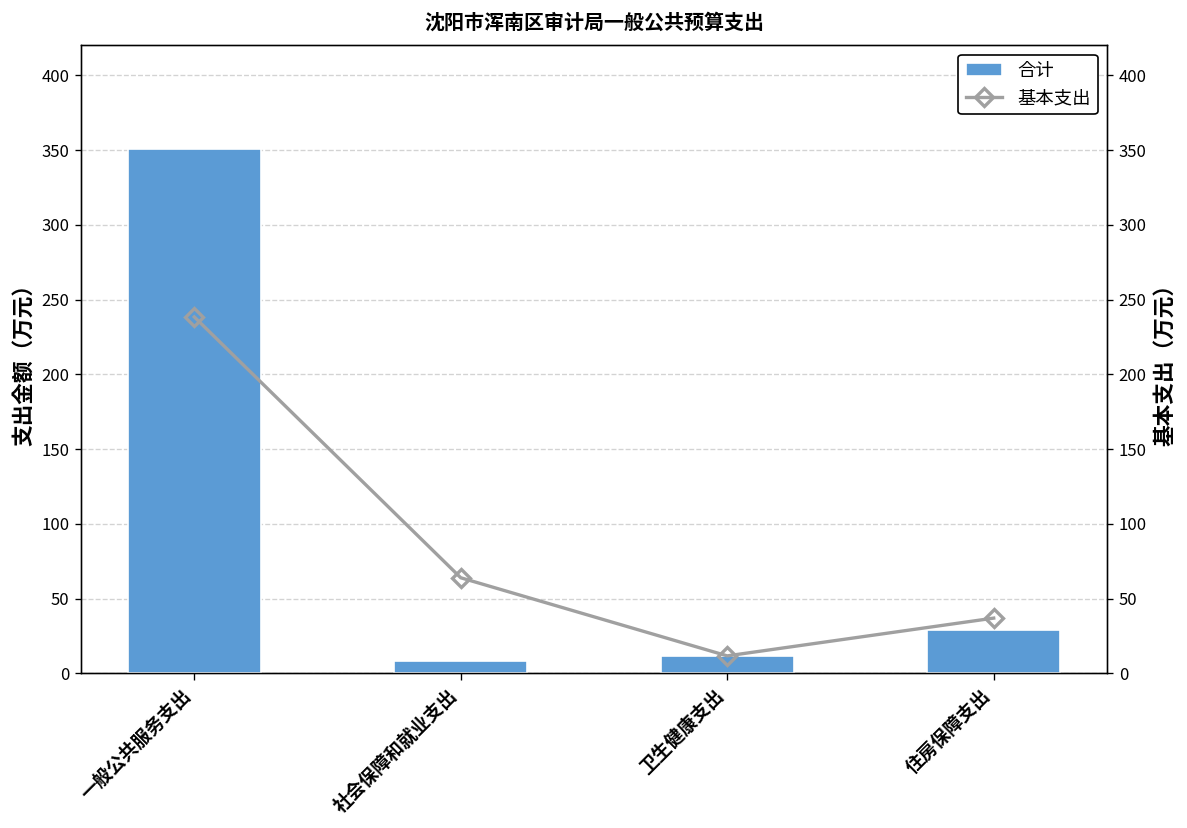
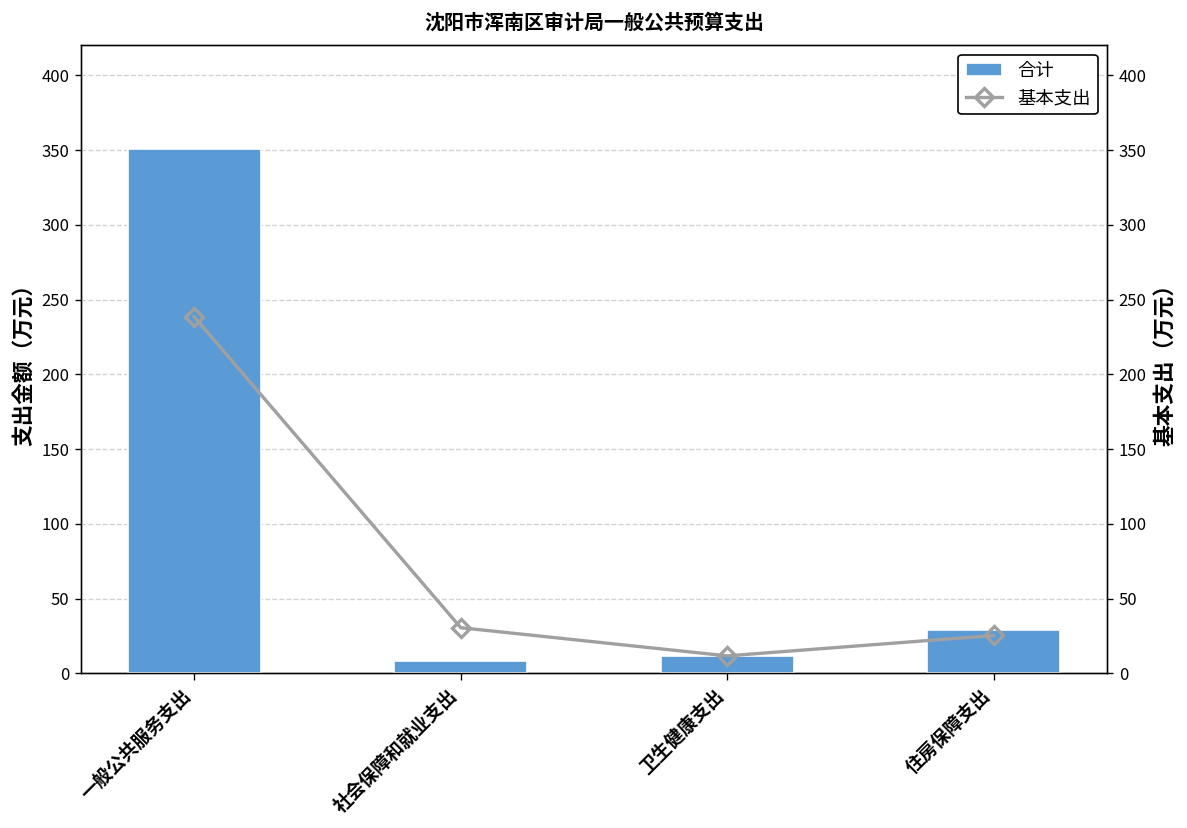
  {
    "合计": {
      "一般公共服务支出": 350,
      "社会保障和就业支出": 8,
      "卫生健康支出": 12,
      "住房保障支出": 29
    },
    "基本支出": {
      "一般公共服务支出": 238,
-     "社会保障和就业支出": 64,
+     "社会保障和就业支出": 31,
      "卫生健康支出": 12,
-     "住房保障支出": 37
+     "住房保障支出": 25
    }
  }
